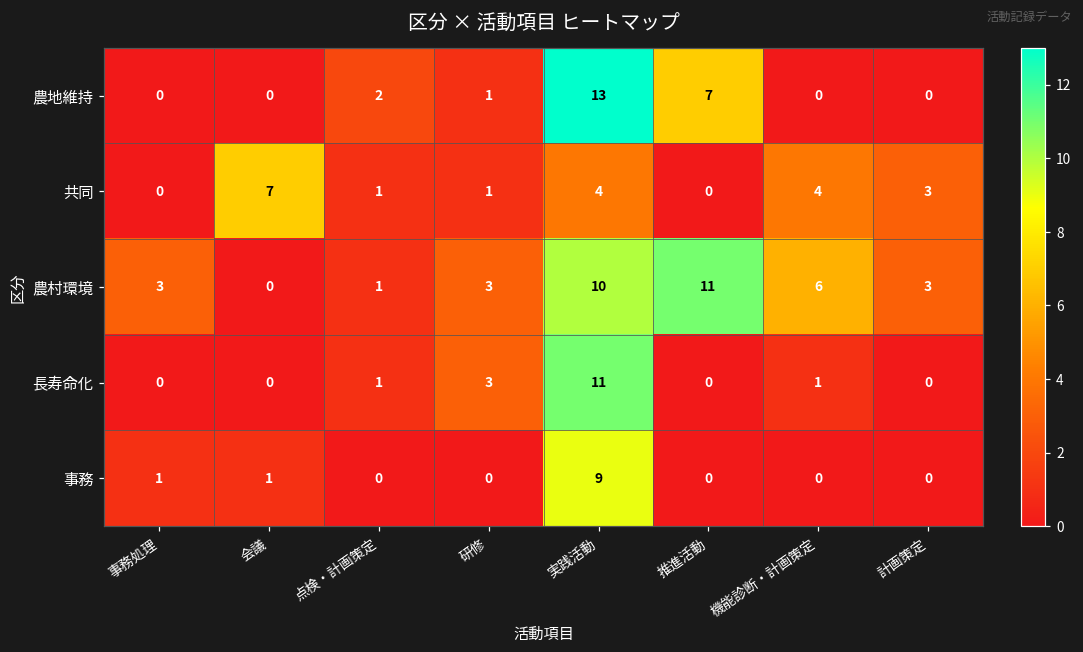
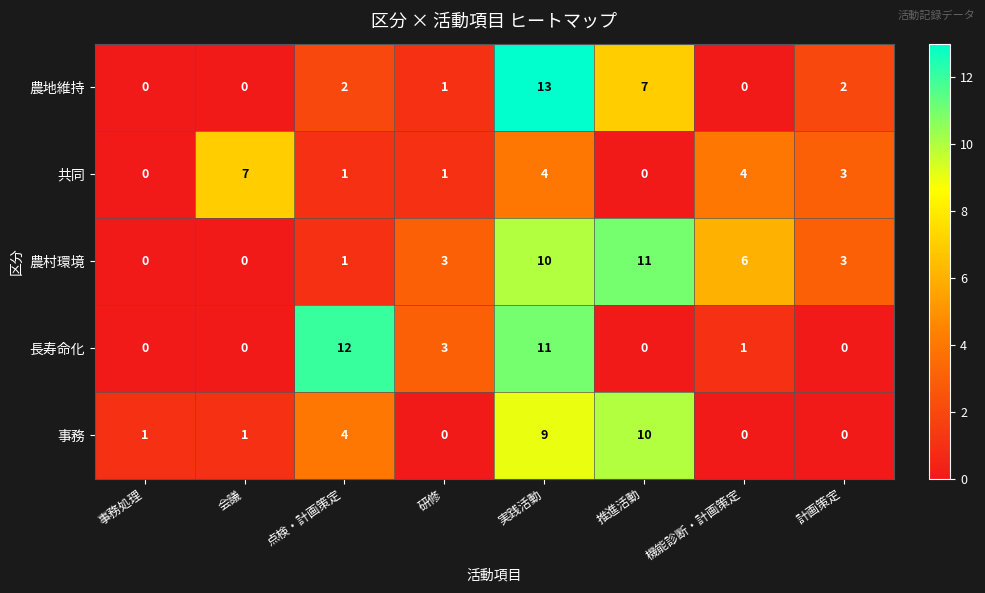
  {
    "農地維持": {
      "事務処理": 0,
      "会議": 0,
      "点検・計画策定": 2,
      "研修": 1,
      "実践活動": 13,
      "推進活動": 7,
      "機能診断・計画策定": 0,
-     "計画策定": 0
+     "計画策定": 2
    },
    "共同": {
      "事務処理": 0,
      "会議": 7,
      "点検・計画策定": 1,
      "研修": 1,
      "実践活動": 4,
      "推進活動": 0,
      "機能診断・計画策定": 4,
      "計画策定": 3
    },
    "農村環境": {
-     "事務処理": 3,
+     "事務処理": 0,
      "会議": 0,
      "点検・計画策定": 1,
      "研修": 3,
      "実践活動": 10,
      "推進活動": 11,
      "機能診断・計画策定": 6,
      "計画策定": 3
    },
    "長寿命化": {
      "事務処理": 0,
      "会議": 0,
-     "点検・計画策定": 1,
+     "点検・計画策定": 12,
      "研修": 3,
      "実践活動": 11,
      "推進活動": 0,
      "機能診断・計画策定": 1,
      "計画策定": 0
    },
    "事務": {
      "事務処理": 1,
      "会議": 1,
-     "点検・計画策定": 0,
+     "点検・計画策定": 4,
      "研修": 0,
      "実践活動": 9,
-     "推進活動": 0,
+     "推進活動": 10,
      "機能診断・計画策定": 0,
      "計画策定": 0
    }
  }
